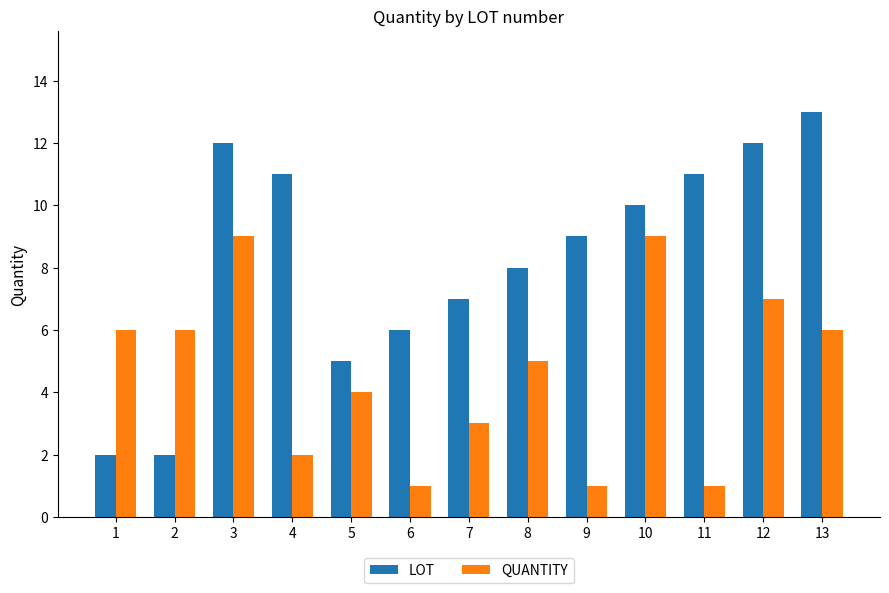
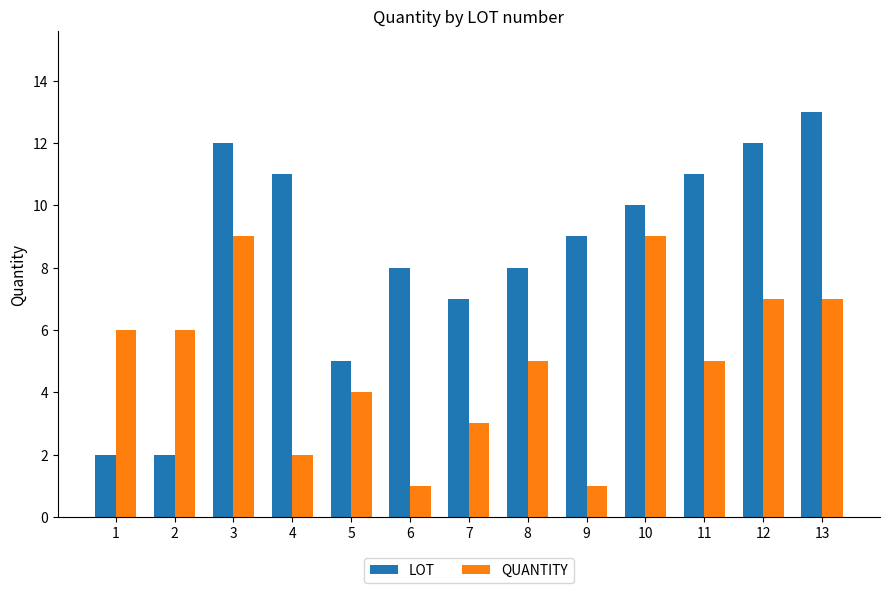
  {
    "LOT": {
      "1": 2,
      "2": 2,
      "3": 12,
      "4": 11,
      "5": 5,
-     "6": 6,
+     "6": 8,
      "7": 7,
      "8": 8,
      "9": 9,
      "10": 10,
      "11": 11,
      "12": 12,
      "13": 13
    },
    "QUANTITY": {
      "1": 6,
      "2": 6,
      "3": 9,
      "4": 2,
      "5": 4,
      "6": 1,
      "7": 3,
      "8": 5,
      "9": 1,
      "10": 9,
-     "11": 1,
+     "11": 5,
      "12": 7,
-     "13": 6
+     "13": 7
    }
  }
